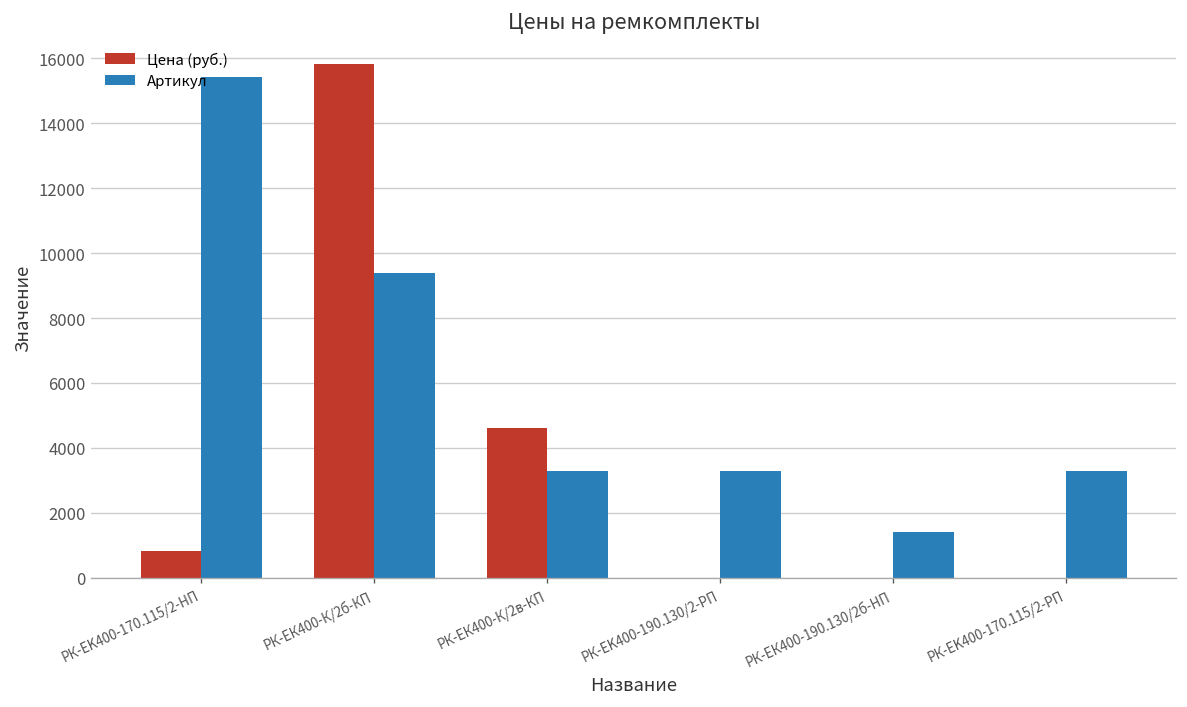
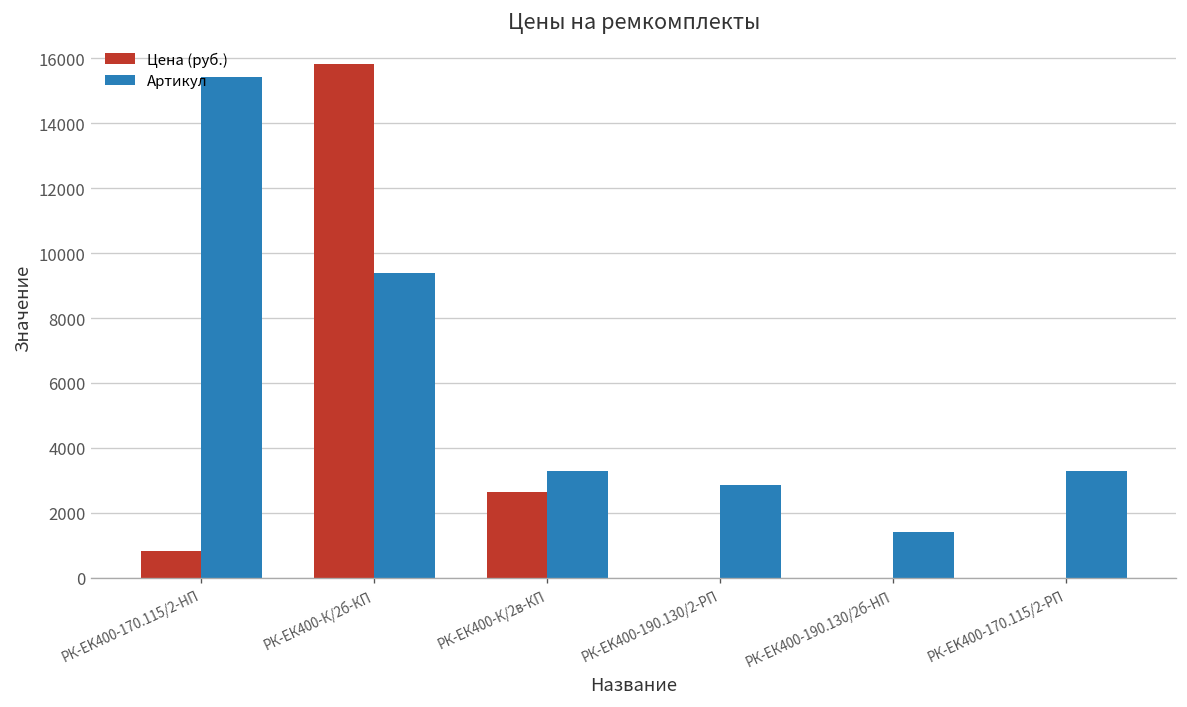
  {
    "Цена (руб.)": {
      "РК-EK400-170.115/2-HП": 800,
      "РК-ЕК400-К/2б-КП": 15800,
-     "РК-ЕК400-К/2в-КП": 4600,
+     "РК-ЕК400-К/2в-КП": 2600,
      "РК-ЕK400-190.130/2-РП": 0,
      "РК-ЕК400-190.130/2б-HП": 0,
      "РК-EK400-170.115/2-РП": 0
    },
    "Артикул": {
      "РК-EK400-170.115/2-HП": 15400,
      "РК-ЕК400-К/2б-КП": 9400,
      "РК-ЕК400-К/2в-КП": 3300,
-     "РК-ЕK400-190.130/2-РП": 3300,
+     "РК-ЕK400-190.130/2-РП": 2800,
      "РК-ЕК400-190.130/2б-HП": 1400,
      "РК-EK400-170.115/2-РП": 3300
    }
  }
